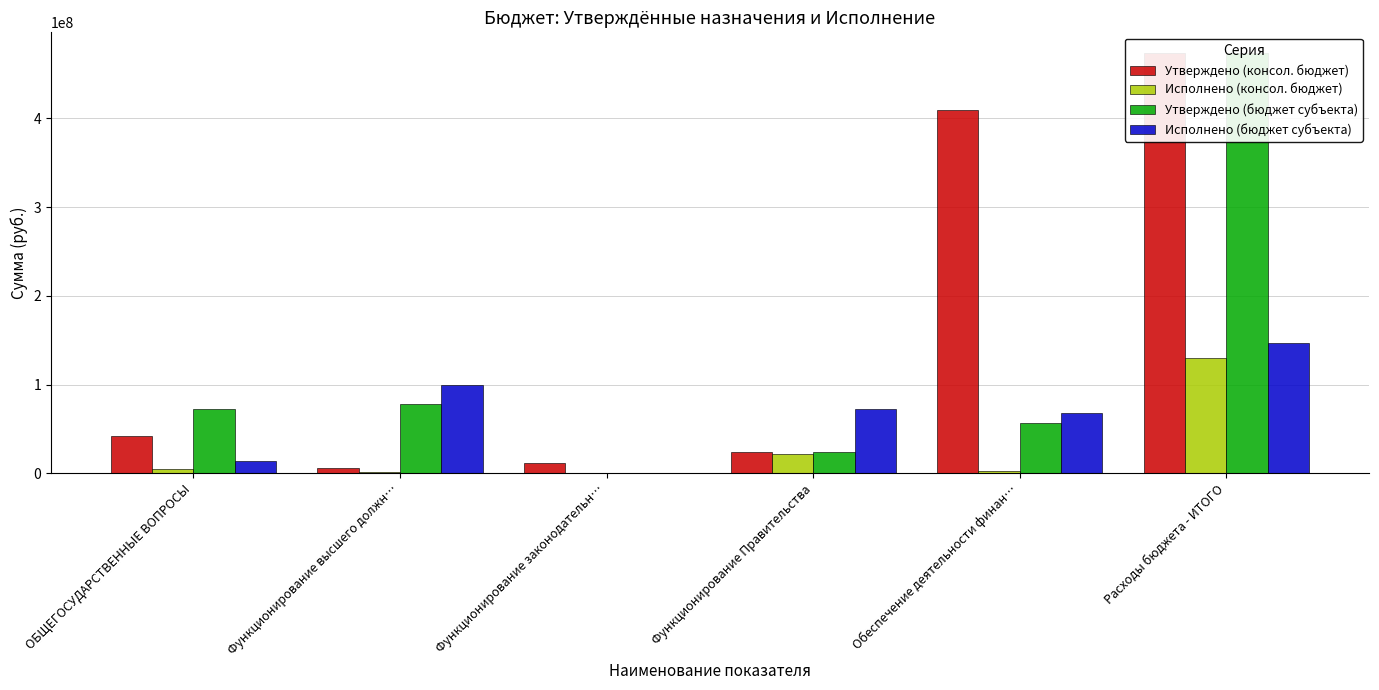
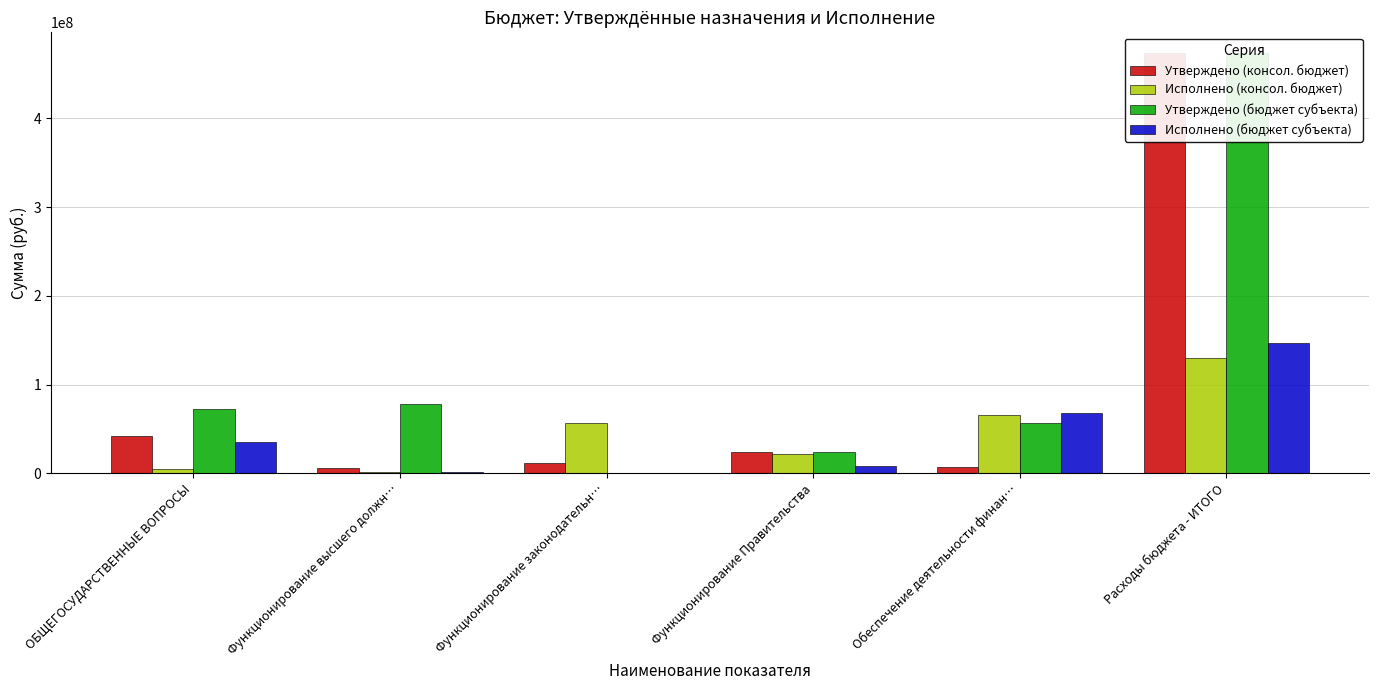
  {
    "Утверждено (консол. бюджет)": {
      "ОБЩЕГОСУДАРСТВЕННЫЕ ВОПРОСЫ": 40000000,
      "Функционирование высшего должн…": 10000000,
      "Функционирование законодательн…": 10000000,
      "Функционирование Правительства": 20000000,
-     "Обеспечение деятельности финан…": 410000000
+     "Обеспечение деятельности финан…": 10000000
    },
    "Исполнено (консол. бюджет)": {
      "ОБЩЕГОСУДАРСТВЕННЫЕ ВОПРОСЫ": 0,
-     "Функционирование законодательн…": 0,
+     "Функционирование законодательн…": 60000000,
      "Функционирование Правительства": 20000000,
-     "Обеспечение деятельности финан…": 0,
+     "Обеспечение деятельности финан…": 70000000,
      "Расходы бюджета - ИТОГО": 130000000
    },
    "Утверждено (бюджет субъекта)": {
      "ОБЩЕГОСУДАРСТВЕННЫЕ ВОПРОСЫ": 70000000,
      "Функционирование высшего должн…": 80000000,
      "Функционирование Правительства": 20000000,
      "Обеспечение деятельности финан…": 60000000
    },
    "Исполнено (бюджет субъекта)": {
-     "ОБЩЕГОСУДАРСТВЕННЫЕ ВОПРОСЫ": 10000000,
-     "Функционирование высшего должн…": 100000000,
-     "Функционирование Правительства": 70000000,
+     "ОБЩЕГОСУДАРСТВЕННЫЕ ВОПРОСЫ": 40000000,
+     "Функционирование высшего должн…": 0,
+     "Функционирование Правительства": 10000000,
      "Обеспечение деятельности финан…": 70000000,
      "Расходы бюджета - ИТОГО": 150000000
    }
  }
